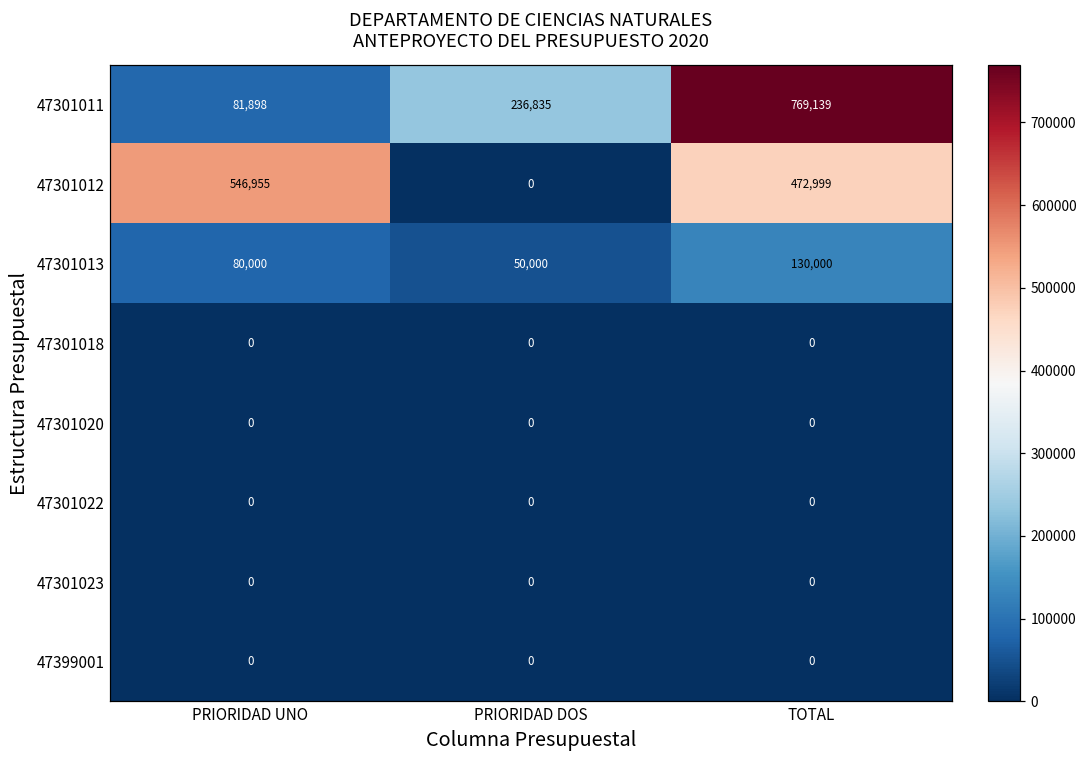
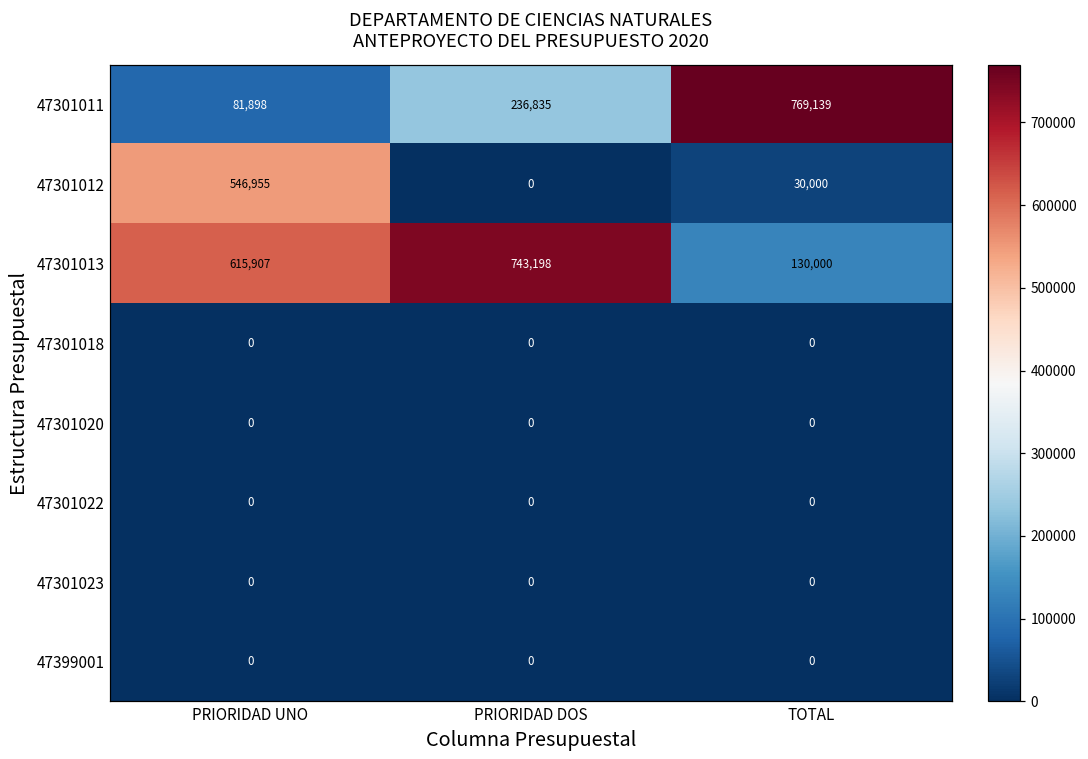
  {
    "47301011": {
      "PRIORIDAD UNO": "81,898",
      "PRIORIDAD DOS": "236,835",
      "TOTAL": "769,139"
    },
    "47301012": {
      "PRIORIDAD UNO": "546,955",
      "PRIORIDAD DOS": "0",
-     "TOTAL": "472,999"
+     "TOTAL": "30,000"
    },
    "47301013": {
-     "PRIORIDAD UNO": "80,000",
-     "PRIORIDAD DOS": "50,000",
+     "PRIORIDAD UNO": "615,907",
+     "PRIORIDAD DOS": "743,198",
      "TOTAL": "130,000"
    },
    "47301018": {
      "PRIORIDAD UNO": "0",
      "PRIORIDAD DOS": "0",
      "TOTAL": "0"
    },
    "47301020": {
      "PRIORIDAD UNO": "0",
      "PRIORIDAD DOS": "0",
      "TOTAL": "0"
    },
    "47301022": {
      "PRIORIDAD UNO": "0",
      "PRIORIDAD DOS": "0",
      "TOTAL": "0"
    },
    "47301023": {
      "PRIORIDAD UNO": "0",
      "PRIORIDAD DOS": "0",
      "TOTAL": "0"
    },
    "47399001": {
      "PRIORIDAD UNO": "0",
      "PRIORIDAD DOS": "0",
      "TOTAL": "0"
    }
  }
